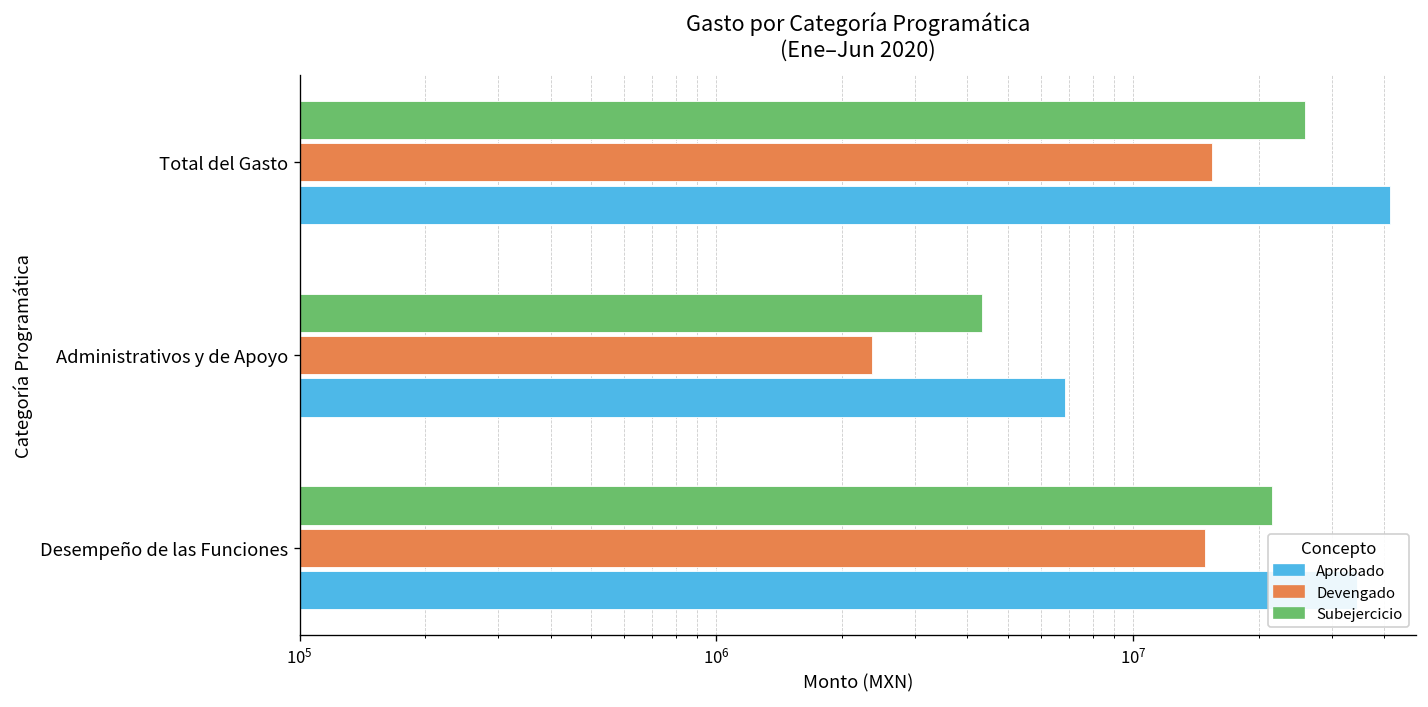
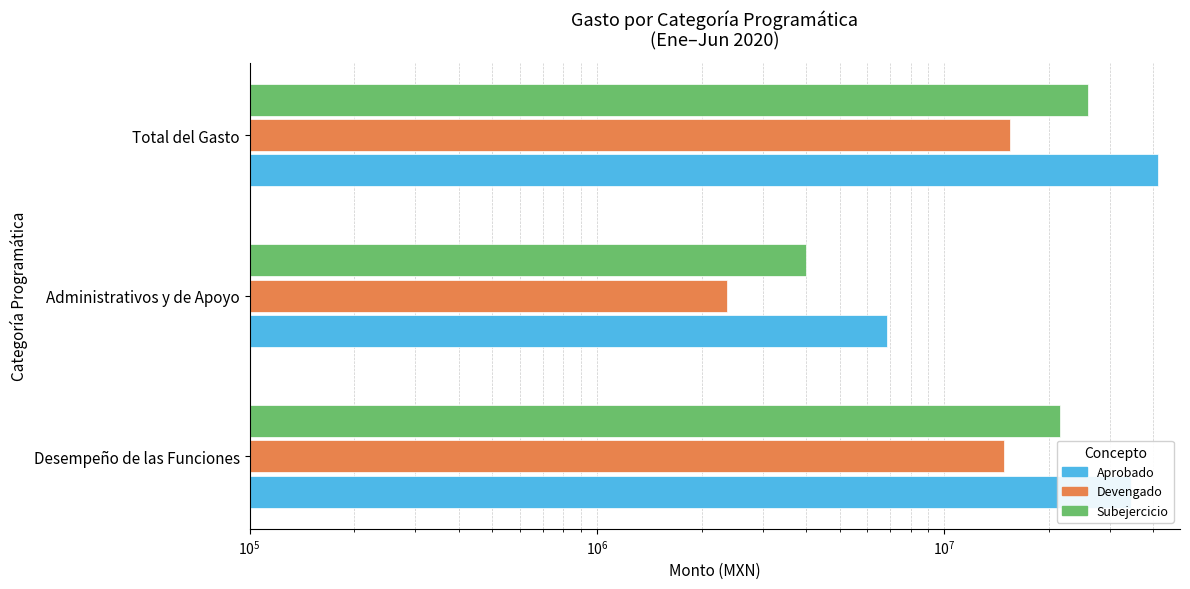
  {
    "Aprobado": {
      "Total del Gasto": 41000000,
      "Administrativos y de Apoyo": 6900000
    },
    "Devengado": {
      "Total del Gasto": 15000000,
      "Administrativos y de Apoyo": 2400000,
      "Desempeño de las Funciones": 14800000
    },
    "Subejercicio": {
      "Total del Gasto": 26000000,
-     "Administrativos y de Apoyo": 4300000,
+     "Administrativos y de Apoyo": 4000000,
      "Desempeño de las Funciones": 22000000
    }
  }
